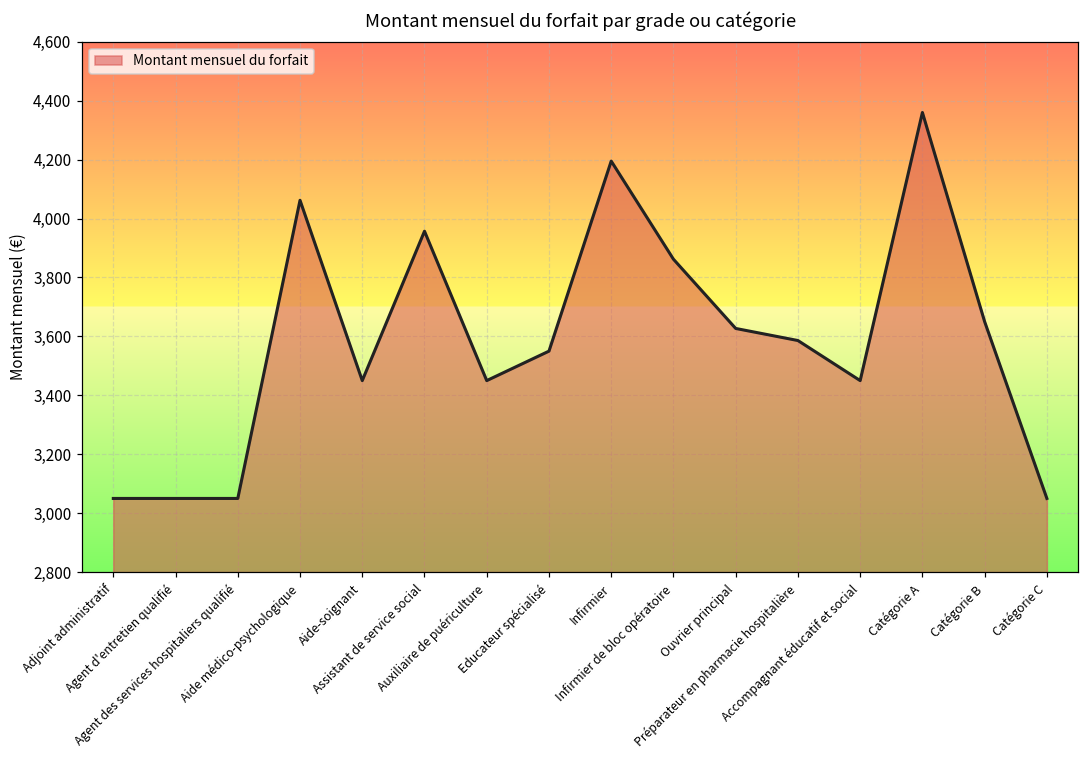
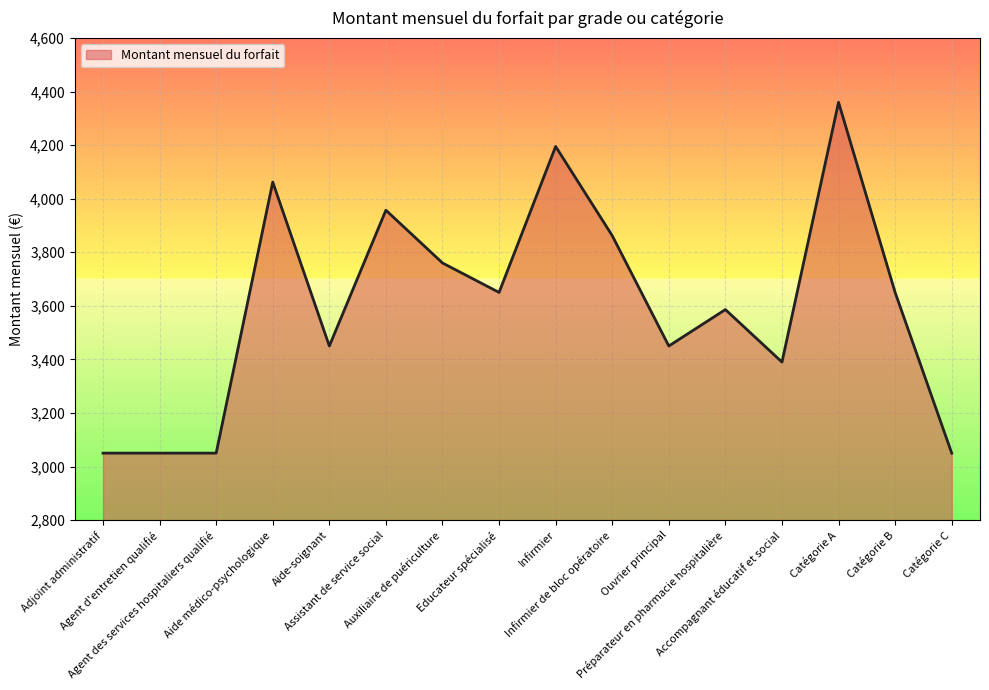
  {
    "Adjoint administratif": "3,050",
    "Agent d'entretien qualifié": "3,050",
    "Agent des services hospitaliers qualifié": "3,050",
    "Aide médico-psychologique": "4,060",
    "Aide-soignant": "3,450",
    "Assistant de service social": "3,960",
-   "Auxiliaire de puériculture": "3,450",
-   "Educateur spécialisé": "3,550",
+   "Auxiliaire de puériculture": "3,760",
+   "Educateur spécialisé": "3,650",
    "Infirmier": "4,200",
    "Infirmier de bloc opératoire": "3,860",
-   "Ouvrier principal": "3,630",
+   "Ouvrier principal": "3,450",
    "Préparateur en pharmacie hospitalière": "3,590",
-   "Accompagnant éducatif et social": "3,450",
+   "Accompagnant éducatif et social": "3,390",
    "Catégorie A": "4,360",
    "Catégorie B": "3,650",
    "Catégorie C": "3,050"
  }
